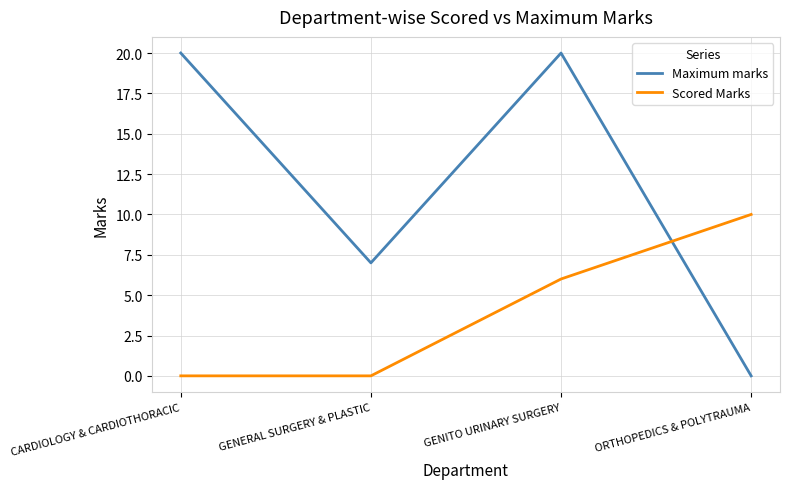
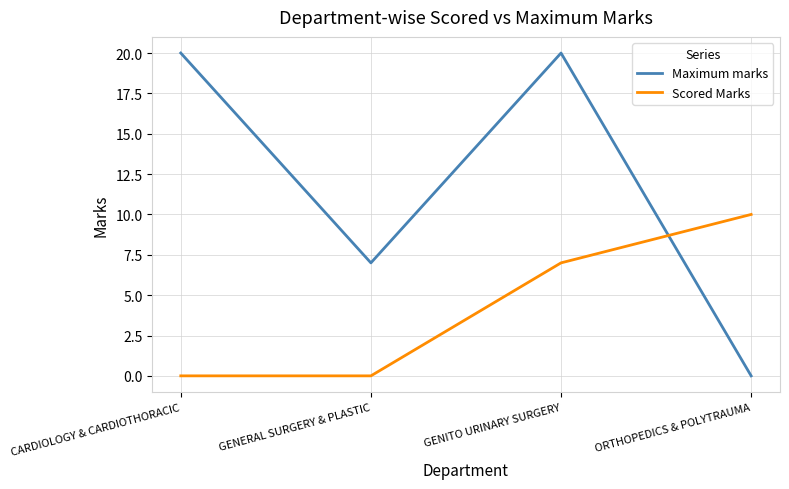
  {
    "Maximum marks": {
      "CARDIOLOGY & CARDIOTHORACIC": 20,
      "GENERAL SURGERY & PLASTIC": 7,
      "GENITO URINARY SURGERY": 20,
      "ORTHOPEDICS & POLYTRAUMA": 0
    },
    "Scored Marks": {
      "CARDIOLOGY & CARDIOTHORACIC": 0,
      "GENERAL SURGERY & PLASTIC": 0,
-     "GENITO URINARY SURGERY": 6,
+     "GENITO URINARY SURGERY": 7,
      "ORTHOPEDICS & POLYTRAUMA": 10
    }
  }
